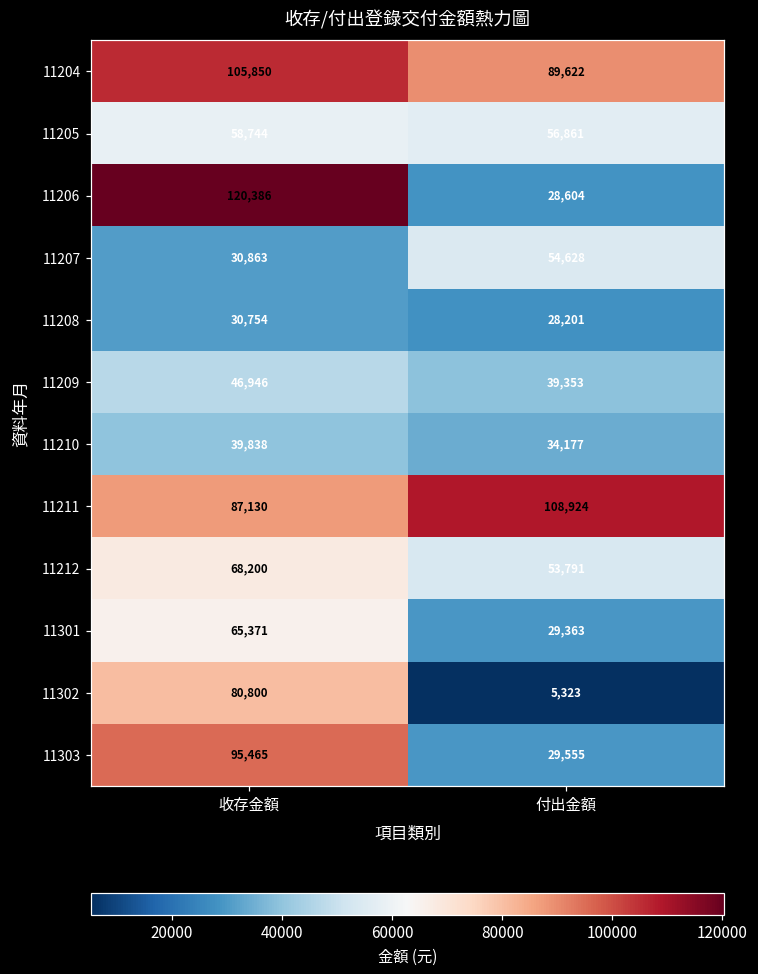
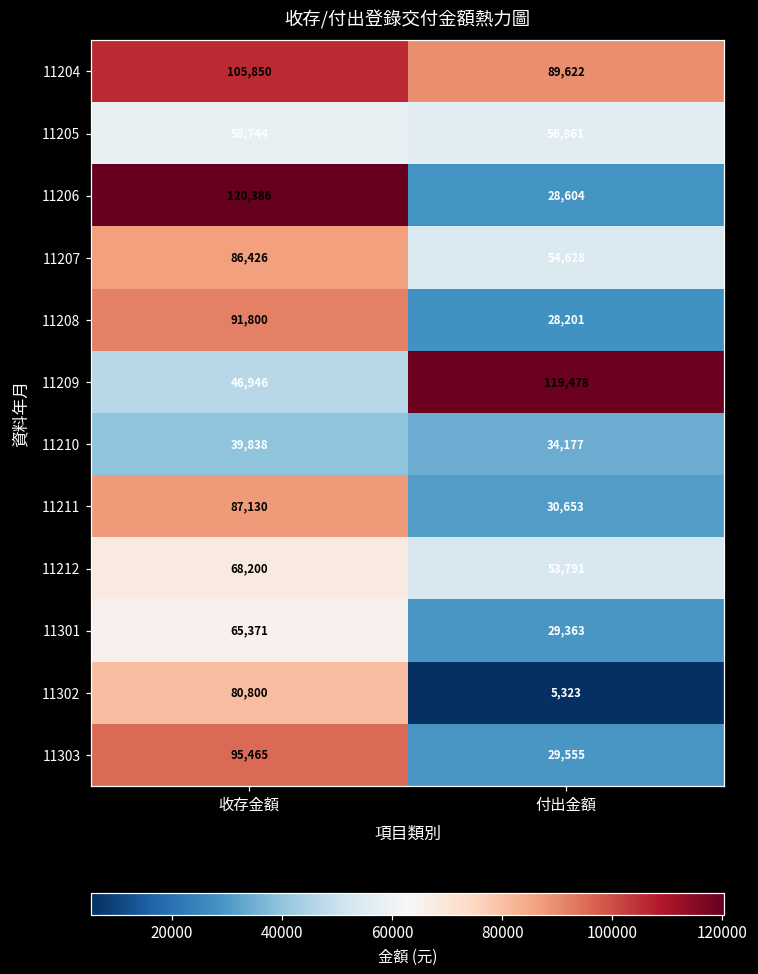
  {
    "11204": {
      "收存金額": "105,850",
      "付出金額": "89,622"
    },
    "11206": {
      "收存金額": "120,386",
      "付出金額": "28,604"
    },
    "11207": {
-     "收存金額": "30,863"
+     "收存金額": "86,426"
    },
    "11208": {
-     "收存金額": "30,754",
+     "收存金額": "91,800",
      "付出金額": "28,201"
    },
    "11209": {
      "收存金額": "46,946",
-     "付出金額": "39,353"
+     "付出金額": "119,478"
    },
    "11210": {
      "收存金額": "39,838",
      "付出金額": "34,177"
    },
    "11211": {
      "收存金額": "87,130",
-     "付出金額": "108,924"
+     "付出金額": "30,653"
    },
    "11212": {
      "收存金額": "68,200"
    },
    "11301": {
      "收存金額": "65,371",
      "付出金額": "29,363"
    },
    "11302": {
      "收存金額": "80,800",
      "付出金額": "5,323"
    },
    "11303": {
      "收存金額": "95,465",
      "付出金額": "29,555"
    }
  }
